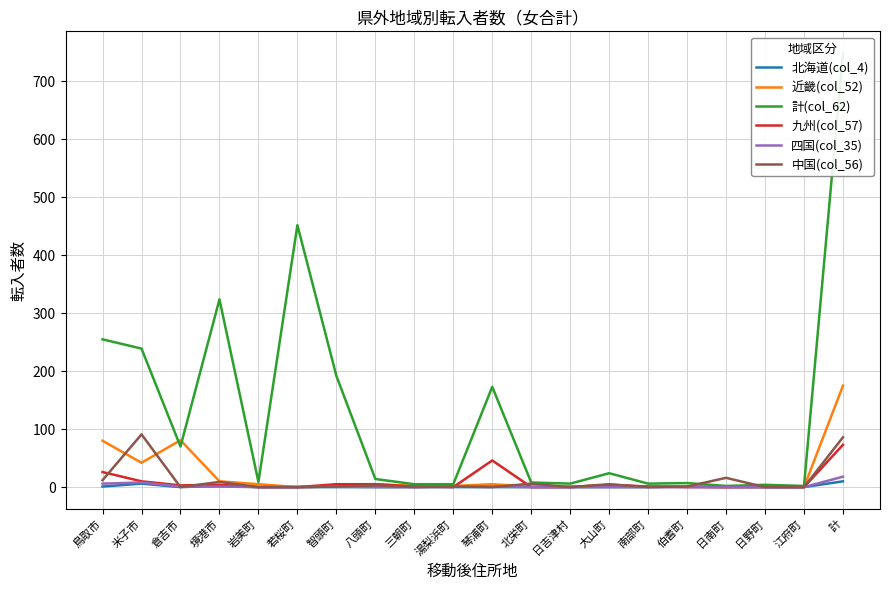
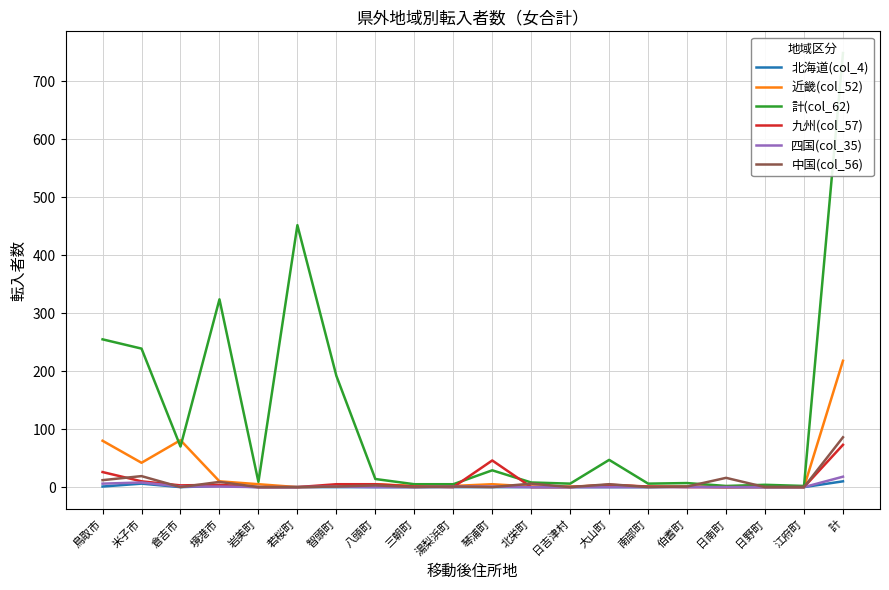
  {
    "北海道(col_4)": {
      "鳥取市": 0,
      "計": 10
    },
    "近畿(col_52)": {
      "鳥取市": 80,
      "米子市": 40,
      "倉吉市": 80,
-     "計": 180
+     "計": 220
    },
    "計(col_62)": {
      "鳥取市": 260,
      "米子市": 240,
      "倉吉市": 70,
      "境港市": 320,
      "若桜町": 450,
      "智頭町": 190,
      "八頭町": 10,
-     "琴浦町": 170,
+     "琴浦町": 30,
      "日吉津村": 10,
-     "大山町": 20,
+     "大山町": 50,
      "南部町": 10,
      "伯耆町": 10
    },
    "九州(col_57)": {
      "鳥取市": 30,
      "琴浦町": 50,
      "計": 70
    },
    "四国(col_35)": {
      "鳥取市": 10,
      "計": 20
    },
    "中国(col_56)": {
      "鳥取市": 10,
-     "米子市": 90,
+     "米子市": 20,
      "日南町": 20,
      "計": 90
    }
  }
